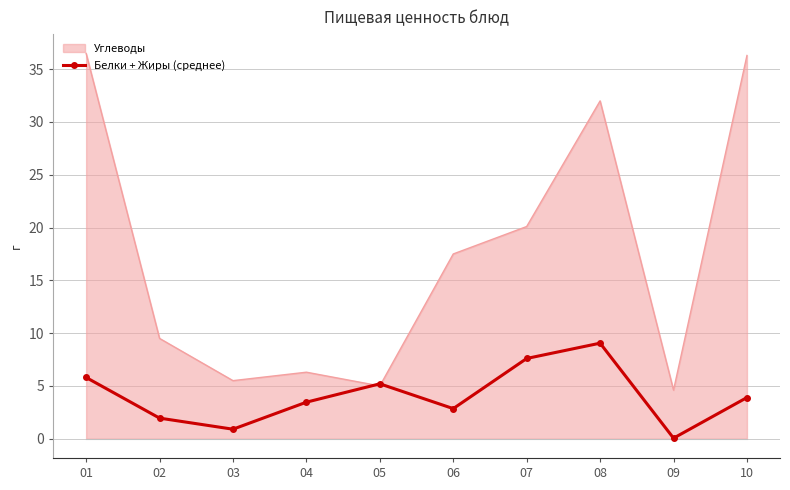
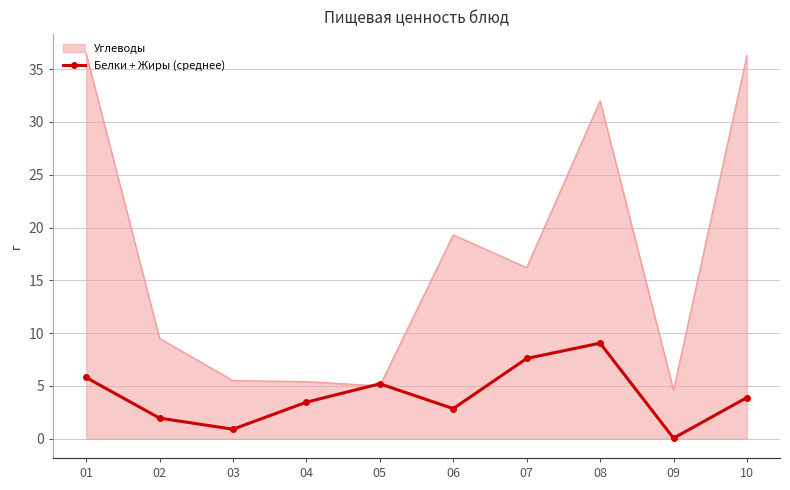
  {
    "Углеводы": {
      "01": 36.5,
      "02": 9.5,
      "03": 5.5,
-     "04": 6.3,
-     "06": 17.5,
-     "07": 20.1,
+     "04": 5.4,
+     "06": 19.3,
+     "07": 16.2,
      "08": 32.0,
      "09": 4.6,
      "10": 36.3
    },
    "Белки + Жиры (среднее)": {
      "01": 5.8,
      "02": 2.0,
      "03": 0.9,
      "04": 3.5,
      "06": 2.9,
      "07": 7.6,
      "08": 9.1,
      "10": 3.9
    }
  }
